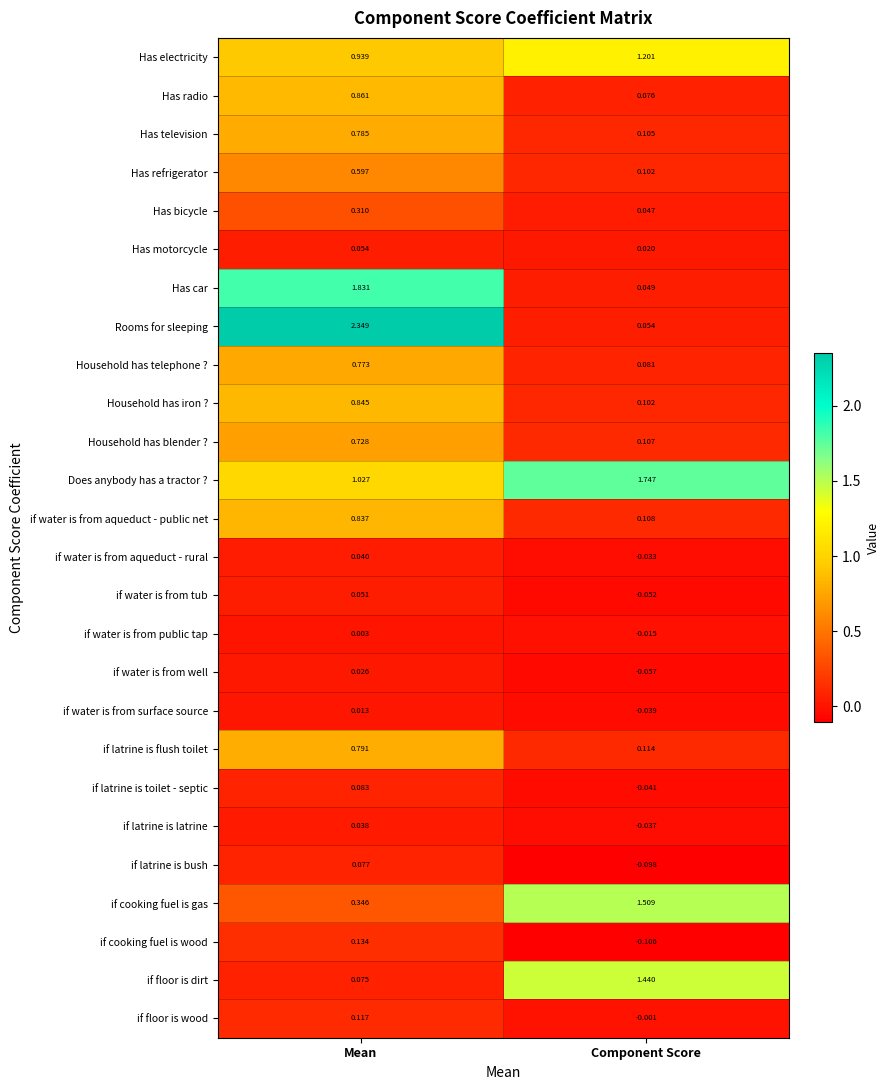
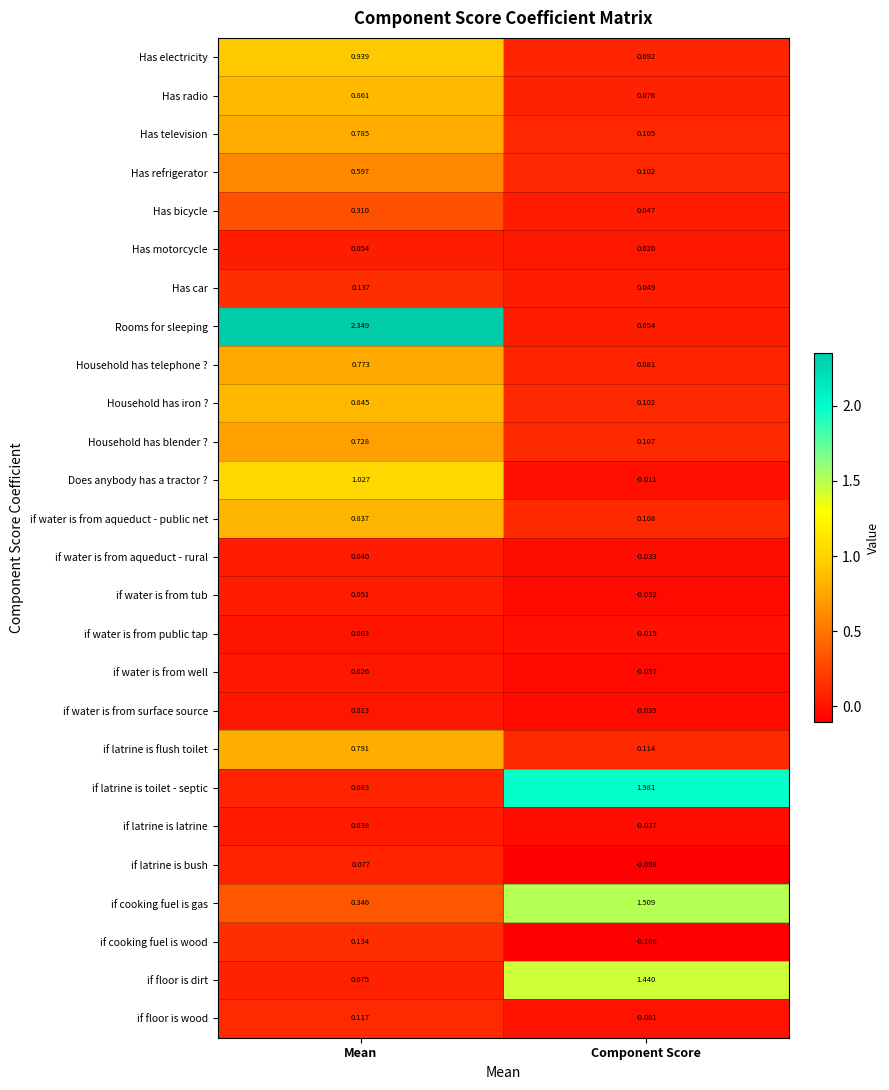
  {
    "Has electricity": {
      "Mean": 0.939,
-     "Component Score": 1.201
+     "Component Score": 0.092
    },
    "Has radio": {
      "Mean": 0.861,
      "Component Score": 0.076
    },
    "Has television": {
      "Mean": 0.785,
      "Component Score": 0.105
    },
    "Has refrigerator": {
      "Mean": 0.597,
      "Component Score": 0.102
    },
    "Has bicycle": {
      "Mean": 0.310,
      "Component Score": 0.047
    },
    "Has motorcycle": {
      "Mean": 0.054,
      "Component Score": 0.020
    },
    "Has car": {
-     "Mean": 1.831,
+     "Mean": 0.137,
      "Component Score": 0.049
    },
    "Rooms for sleeping": {
      "Mean": 2.349,
      "Component Score": 0.054
    },
    "Household has telephone ?": {
      "Mean": 0.773,
      "Component Score": 0.081
    },
    "Household has iron ?": {
      "Mean": 0.845,
      "Component Score": 0.102
    },
    "Household has blender ?": {
      "Mean": 0.728,
      "Component Score": 0.107
    },
    "Does anybody has a tractor ?": {
      "Mean": 1.027,
-     "Component Score": 1.747
+     "Component Score": -0.011
    },
    "if water is from aqueduct - public net": {
      "Mean": 0.837,
      "Component Score": 0.108
    },
    "if water is from aqueduct - rural": {
      "Mean": 0.040,
      "Component Score": -0.033
    },
    "if water is from tub": {
      "Mean": 0.051,
      "Component Score": -0.052
    },
    "if water is from public tap": {
      "Mean": 0.003,
      "Component Score": -0.015
    },
    "if water is from well": {
      "Mean": 0.026,
      "Component Score": -0.057
    },
    "if water is from surface source": {
      "Mean": 0.013,
      "Component Score": -0.039
    },
    "if latrine is flush toilet": {
      "Mean": 0.791,
      "Component Score": 0.114
    },
    "if latrine is toilet - septic": {
      "Mean": 0.083,
-     "Component Score": -0.041
+     "Component Score": 1.981
    },
    "if latrine is latrine": {
      "Mean": 0.038,
      "Component Score": -0.037
    },
    "if latrine is bush": {
      "Mean": 0.077,
      "Component Score": -0.098
    },
    "if cooking fuel is gas": {
      "Mean": 0.346,
      "Component Score": 1.509
    },
    "if cooking fuel is wood": {
      "Mean": 0.134,
      "Component Score": -0.106
    },
    "if floor is dirt": {
      "Mean": 0.075,
      "Component Score": 1.440
    },
    "if floor is wood": {
      "Mean": 0.117,
      "Component Score": -0.001
    }
  }
